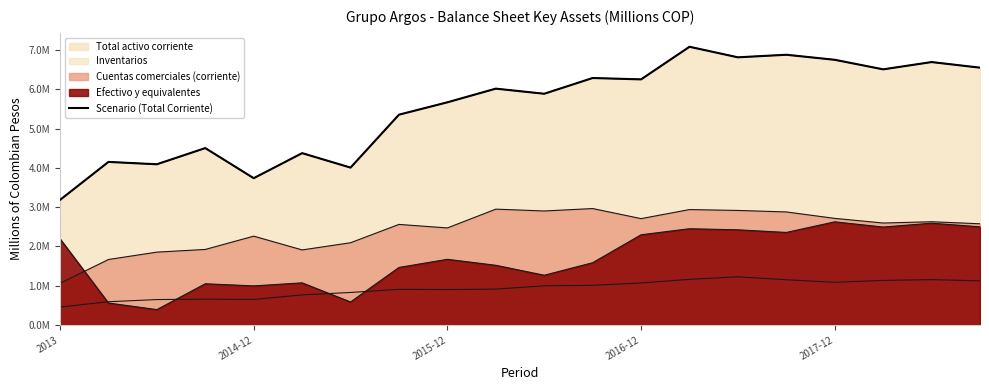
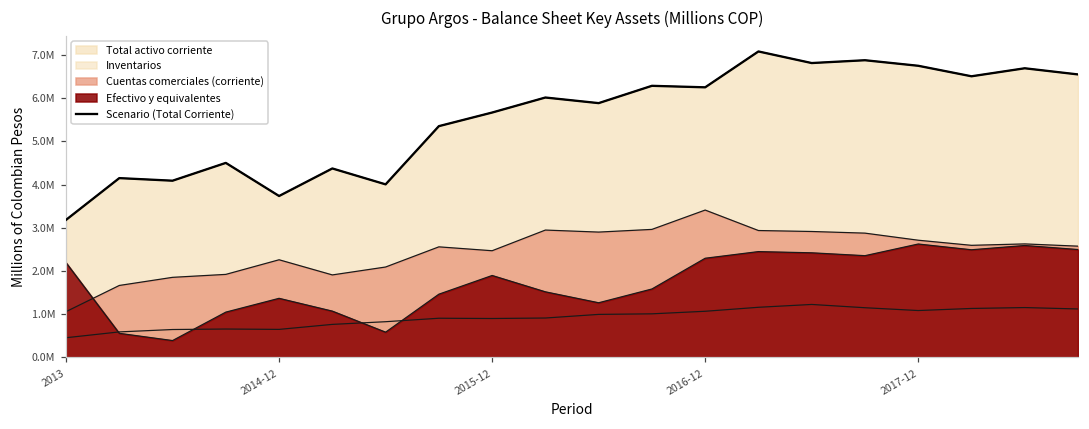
  {
    "Cuentas comerciales (corriente)": {
      "2013": 1100000,
      "2014-12": 2300000,
      "2015-12": 2500000,
-     "2016-12": 2700000,
+     "2016-12": 3400000,
      "2017-12": 2700000
    },
    "Efectivo y equivalentes": {
      "2013": 2200000,
-     "2014-12": 1000000,
-     "2015-12": 1700000,
+     "2014-12": 1400000,
+     "2015-12": 1900000,
      "2016-12": 2300000,
      "2017-12": 2600000
    }
  }
